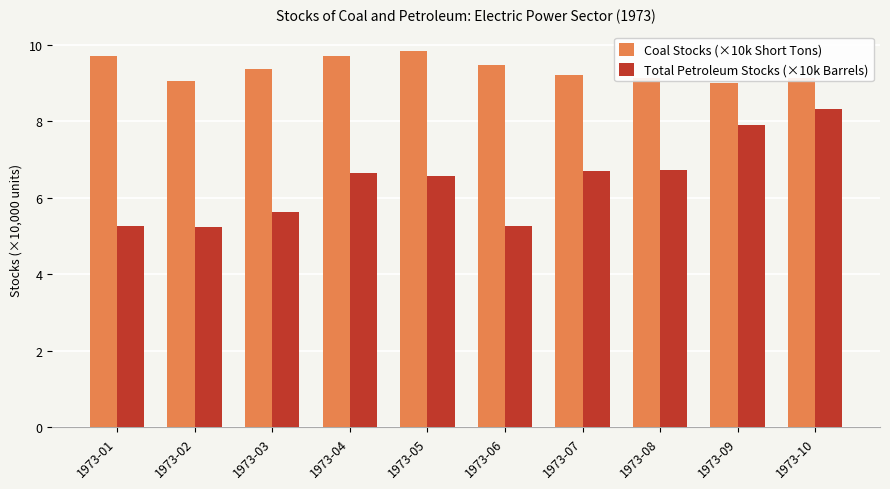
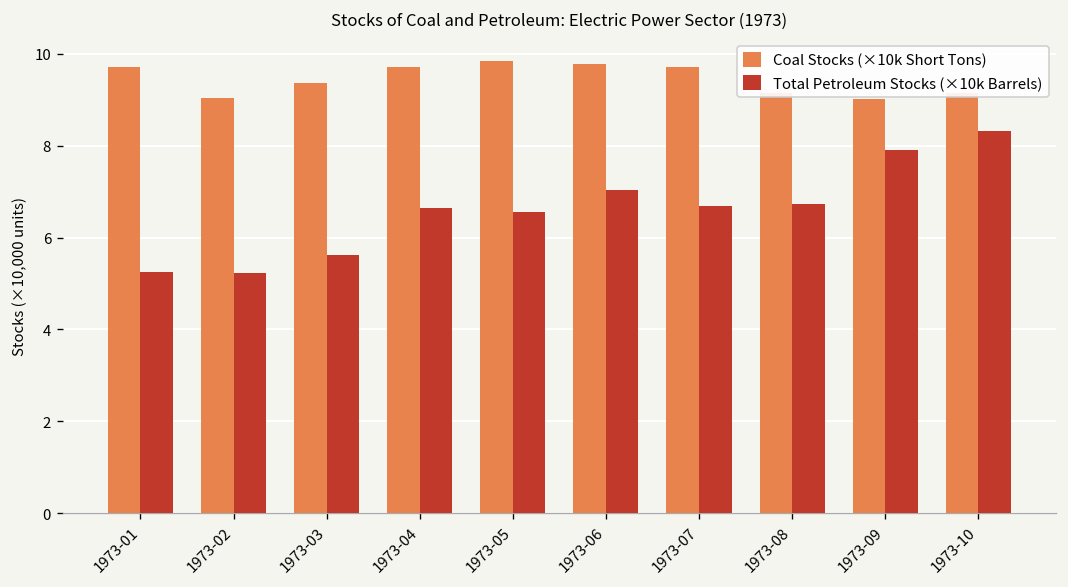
  {
    "Coal Stocks (×10k Short Tons)": {
      "1973-01": 9.7,
      "1973-02": 9.0,
      "1973-03": 9.4,
      "1973-04": 9.7,
      "1973-05": 9.8,
-     "1973-06": 9.5,
-     "1973-07": 9.2,
+     "1973-06": 9.8,
+     "1973-07": 9.7,
      "1973-09": 9.0
    },
    "Total Petroleum Stocks (×10k Barrels)": {
      "1973-01": 5.3,
      "1973-02": 5.2,
      "1973-03": 5.6,
      "1973-04": 6.7,
      "1973-05": 6.6,
-     "1973-06": 5.3,
+     "1973-06": 7.0,
      "1973-07": 6.7,
      "1973-08": 6.7,
      "1973-09": 7.9,
      "1973-10": 8.3
    }
  }
